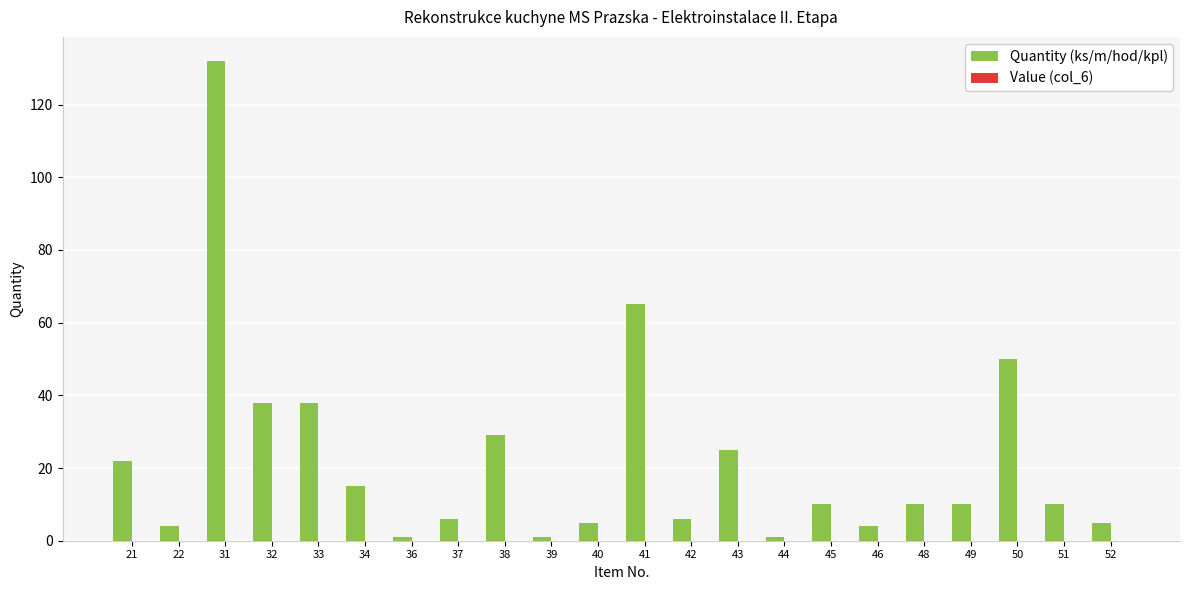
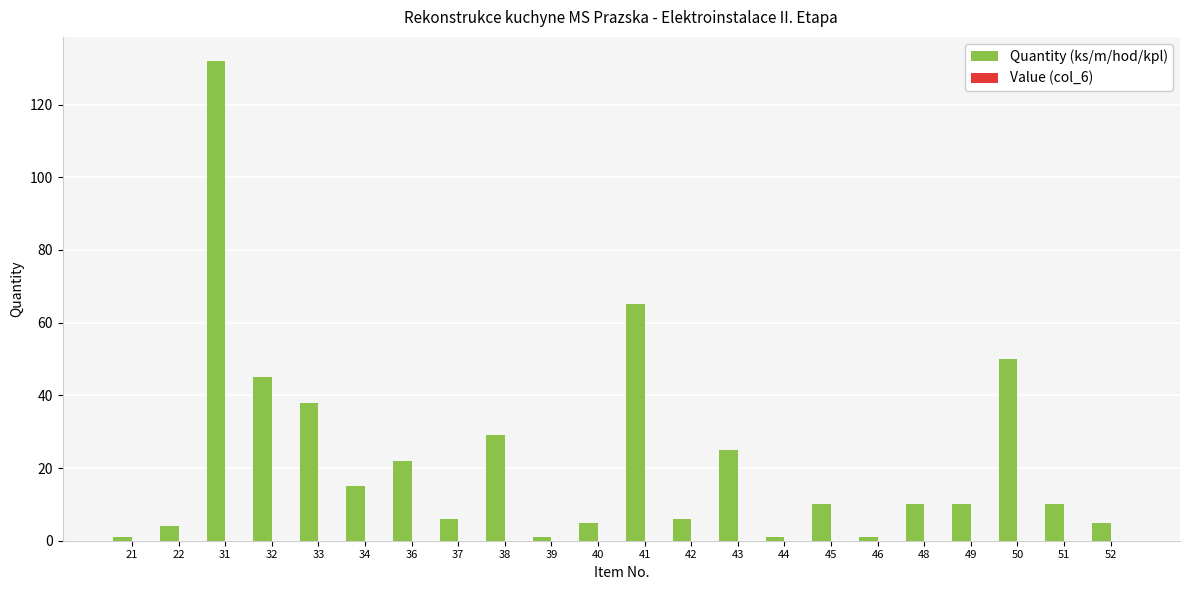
  {
    "Quantity (ks/m/hod/kpl)": {
-     "21": 22,
+     "21": 1,
      "22": 4,
      "31": 132,
-     "32": 38,
+     "32": 45,
      "33": 38,
      "34": 15,
-     "36": 1,
+     "36": 22,
      "37": 6,
      "38": 29,
      "39": 1,
      "40": 5,
      "41": 65,
      "42": 6,
      "43": 25,
      "44": 1,
      "45": 10,
-     "46": 4,
+     "46": 1,
      "48": 10,
      "49": 10,
      "50": 50,
      "51": 10,
      "52": 5
    },
    "Value (col_6)": {
      "21": 0,
      "22": 0,
      "31": 0,
      "32": 0,
      "33": 0,
      "34": 0,
      "36": 0,
      "37": 0,
      "38": 0,
      "39": 0,
      "40": 0,
      "41": 0,
      "42": 0,
      "43": 0,
      "44": 0,
      "45": 0,
      "46": 0,
      "48": 0,
      "49": 0,
      "50": 0,
      "51": 0,
      "52": 0
    }
  }
